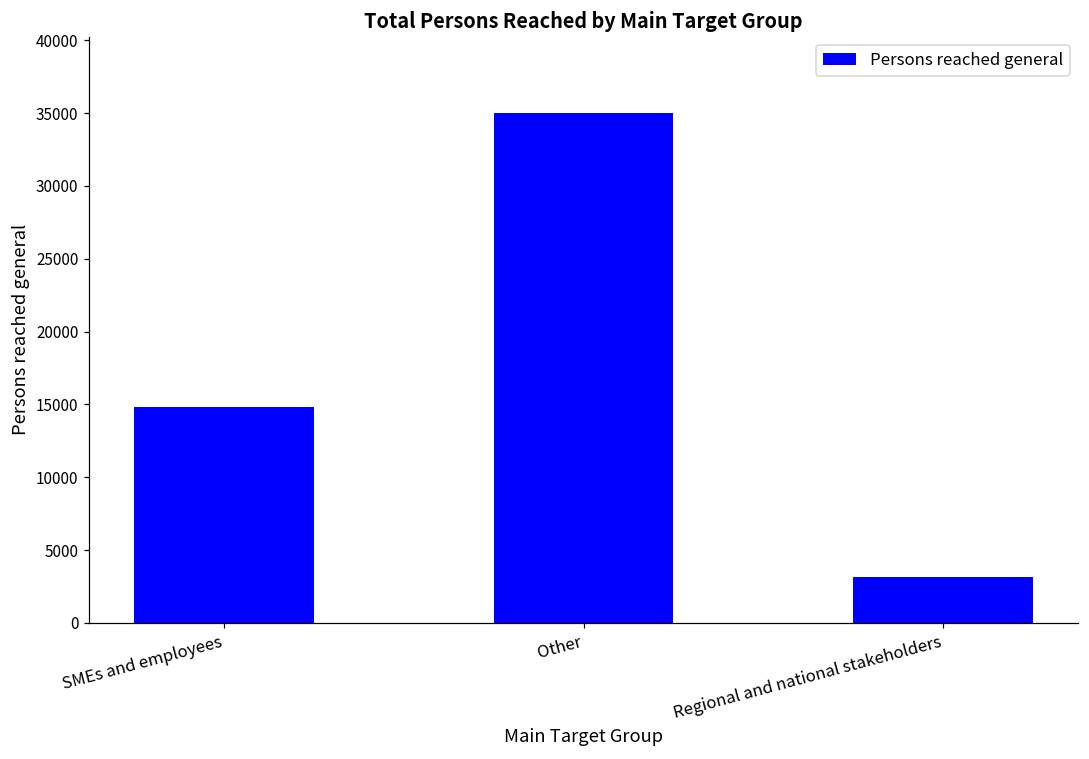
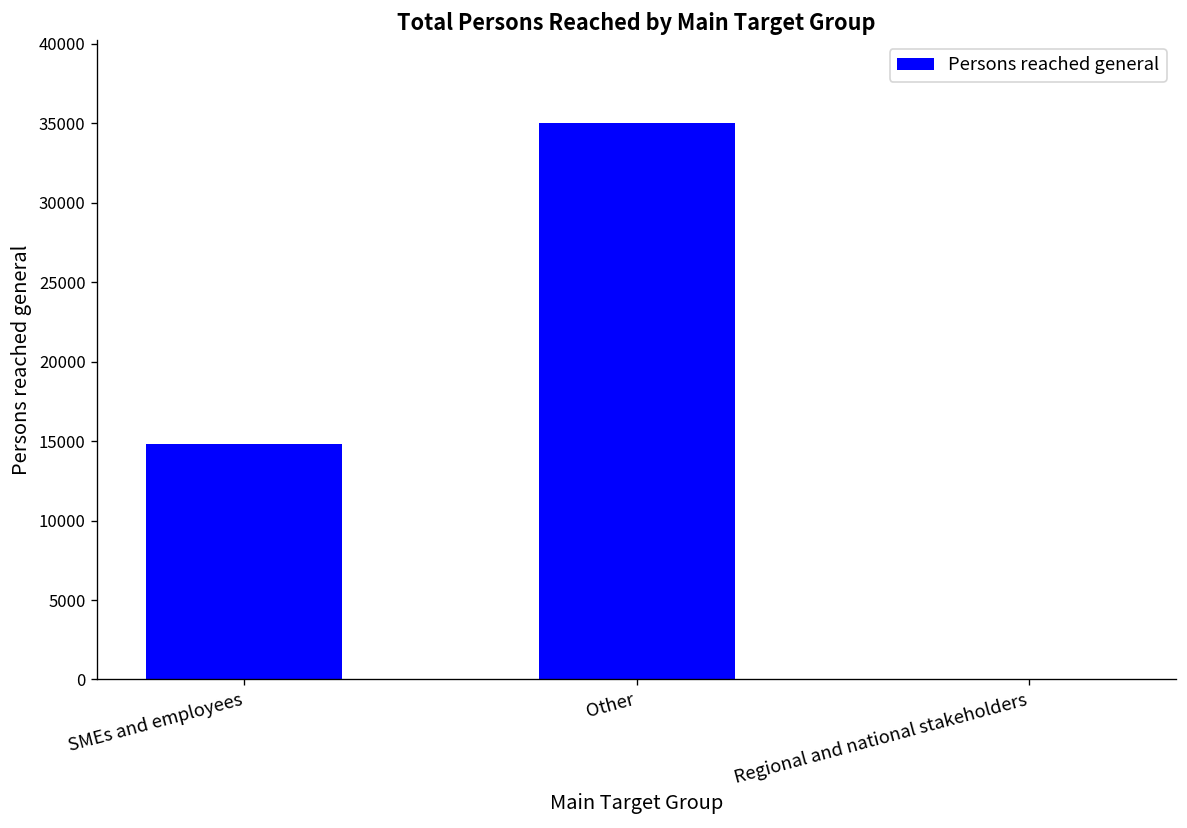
  {
    "SMEs and employees": 14800,
    "Other": 35000,
-   "Regional and national stakeholders": 3200
+   "Regional and national stakeholders": 0
  }
